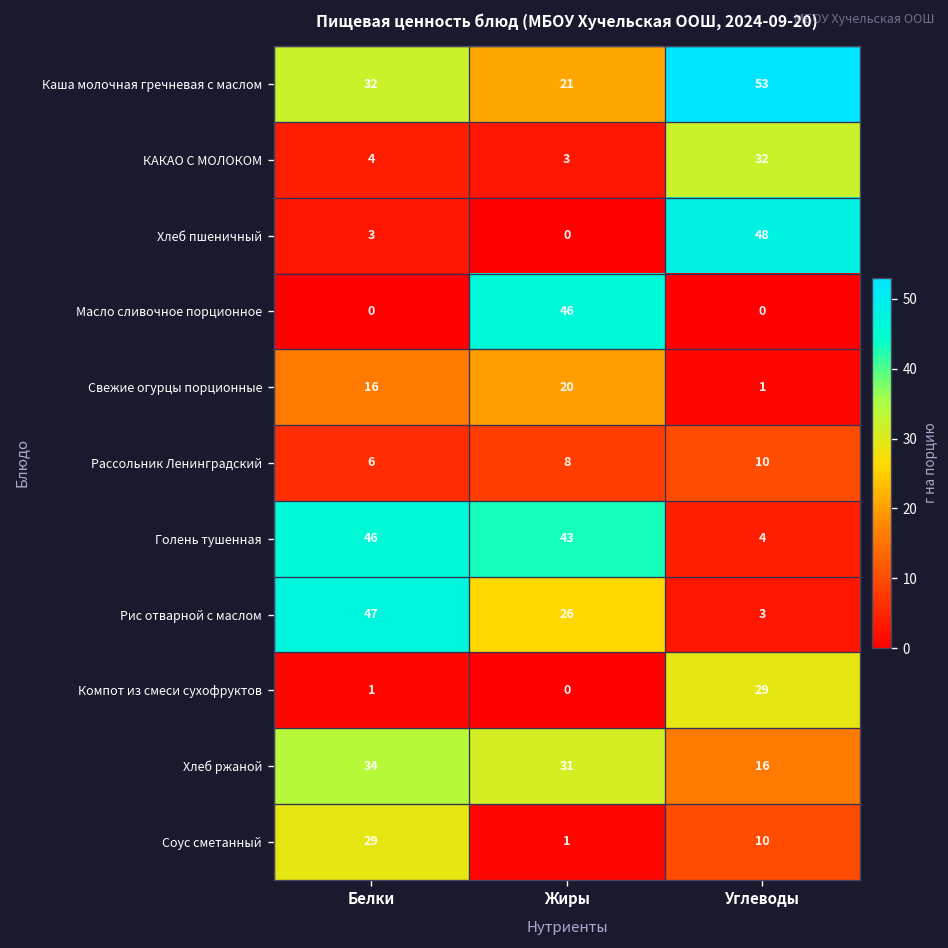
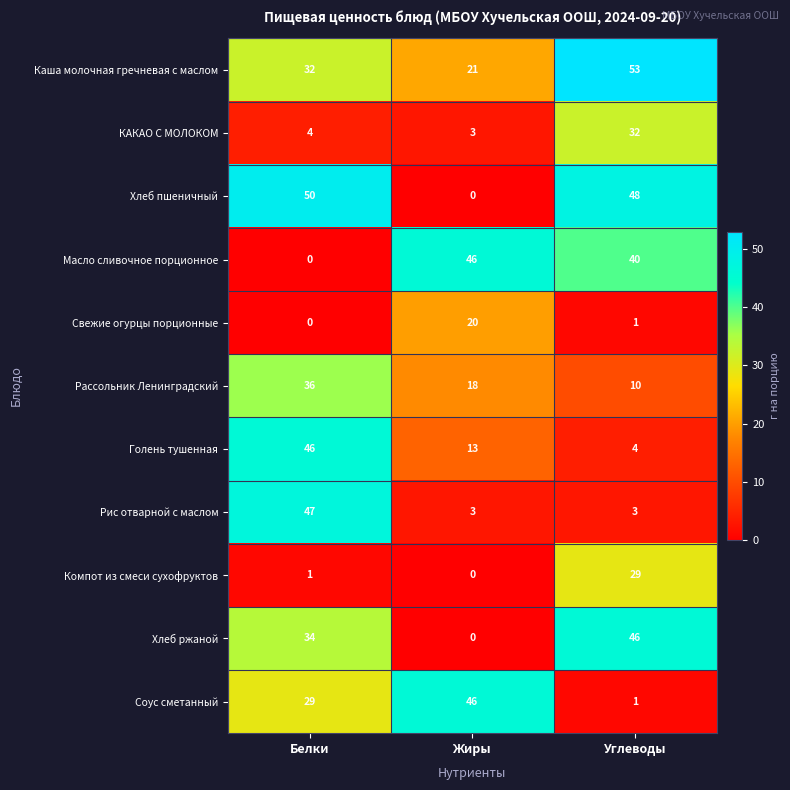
  {
    "Каша молочная гречневая с маслом": {
      "Белки": 32,
      "Жиры": 21,
      "Углеводы": 53
    },
    "КАКАО С МОЛОКОМ": {
      "Белки": 4,
      "Жиры": 3,
      "Углеводы": 32
    },
    "Хлеб пшеничный": {
-     "Белки": 3,
+     "Белки": 50,
      "Жиры": 0,
      "Углеводы": 48
    },
    "Масло сливочное порционное": {
      "Белки": 0,
      "Жиры": 46,
-     "Углеводы": 0
+     "Углеводы": 40
    },
    "Свежие огурцы порционные": {
-     "Белки": 16,
+     "Белки": 0,
      "Жиры": 20,
      "Углеводы": 1
    },
    "Рассольник Ленинградский": {
-     "Белки": 6,
-     "Жиры": 8,
+     "Белки": 36,
+     "Жиры": 18,
      "Углеводы": 10
    },
    "Голень тушенная": {
      "Белки": 46,
-     "Жиры": 43,
+     "Жиры": 13,
      "Углеводы": 4
    },
    "Рис отварной с маслом": {
      "Белки": 47,
-     "Жиры": 26,
+     "Жиры": 3,
      "Углеводы": 3
    },
    "Компот из смеси сухофруктов": {
      "Белки": 1,
      "Жиры": 0,
      "Углеводы": 29
    },
    "Хлеб ржаной": {
      "Белки": 34,
-     "Жиры": 31,
-     "Углеводы": 16
+     "Жиры": 0,
+     "Углеводы": 46
    },
    "Соус сметанный": {
      "Белки": 29,
-     "Жиры": 1,
-     "Углеводы": 10
+     "Жиры": 46,
+     "Углеводы": 1
    }
  }
